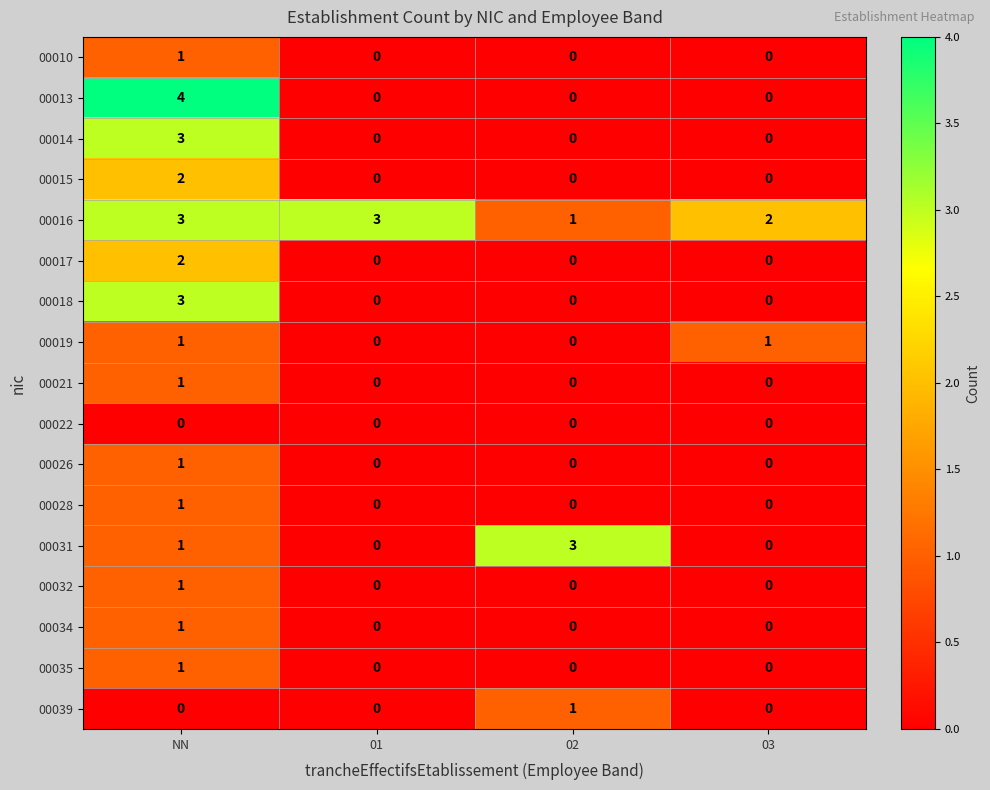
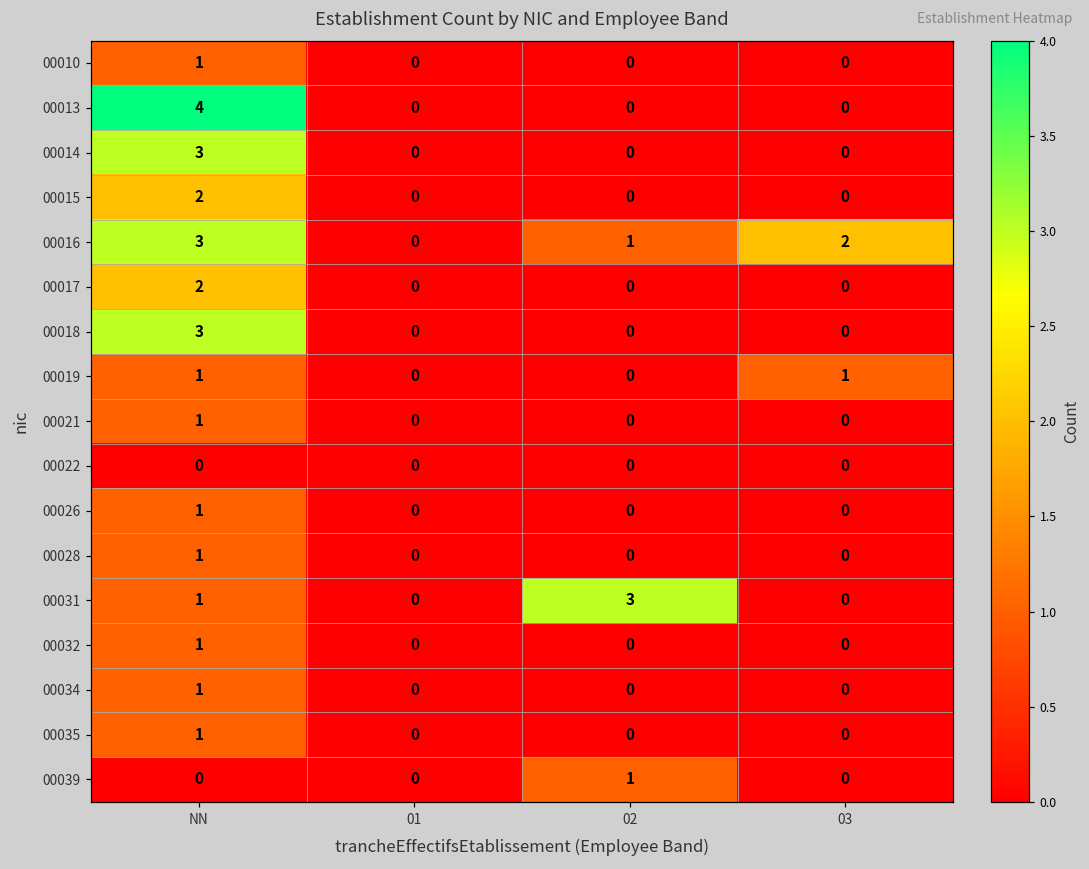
  {
    "00010": {
      "NN": 1,
      "01": 0,
      "02": 0,
      "03": 0
    },
    "00013": {
      "NN": 4,
      "01": 0,
      "02": 0,
      "03": 0
    },
    "00014": {
      "NN": 3,
      "01": 0,
      "02": 0,
      "03": 0
    },
    "00015": {
      "NN": 2,
      "01": 0,
      "02": 0,
      "03": 0
    },
    "00016": {
      "NN": 3,
-     "01": 3,
+     "01": 0,
      "02": 1,
      "03": 2
    },
    "00017": {
      "NN": 2,
      "01": 0,
      "02": 0,
      "03": 0
    },
    "00018": {
      "NN": 3,
      "01": 0,
      "02": 0,
      "03": 0
    },
    "00019": {
      "NN": 1,
      "01": 0,
      "02": 0,
      "03": 1
    },
    "00021": {
      "NN": 1,
      "01": 0,
      "02": 0,
      "03": 0
    },
    "00022": {
      "NN": 0,
      "01": 0,
      "02": 0,
      "03": 0
    },
    "00026": {
      "NN": 1,
      "01": 0,
      "02": 0,
      "03": 0
    },
    "00028": {
      "NN": 1,
      "01": 0,
      "02": 0,
      "03": 0
    },
    "00031": {
      "NN": 1,
      "01": 0,
      "02": 3,
      "03": 0
    },
    "00032": {
      "NN": 1,
      "01": 0,
      "02": 0,
      "03": 0
    },
    "00034": {
      "NN": 1,
      "01": 0,
      "02": 0,
      "03": 0
    },
    "00035": {
      "NN": 1,
      "01": 0,
      "02": 0,
      "03": 0
    },
    "00039": {
      "NN": 0,
      "01": 0,
      "02": 1,
      "03": 0
    }
  }
